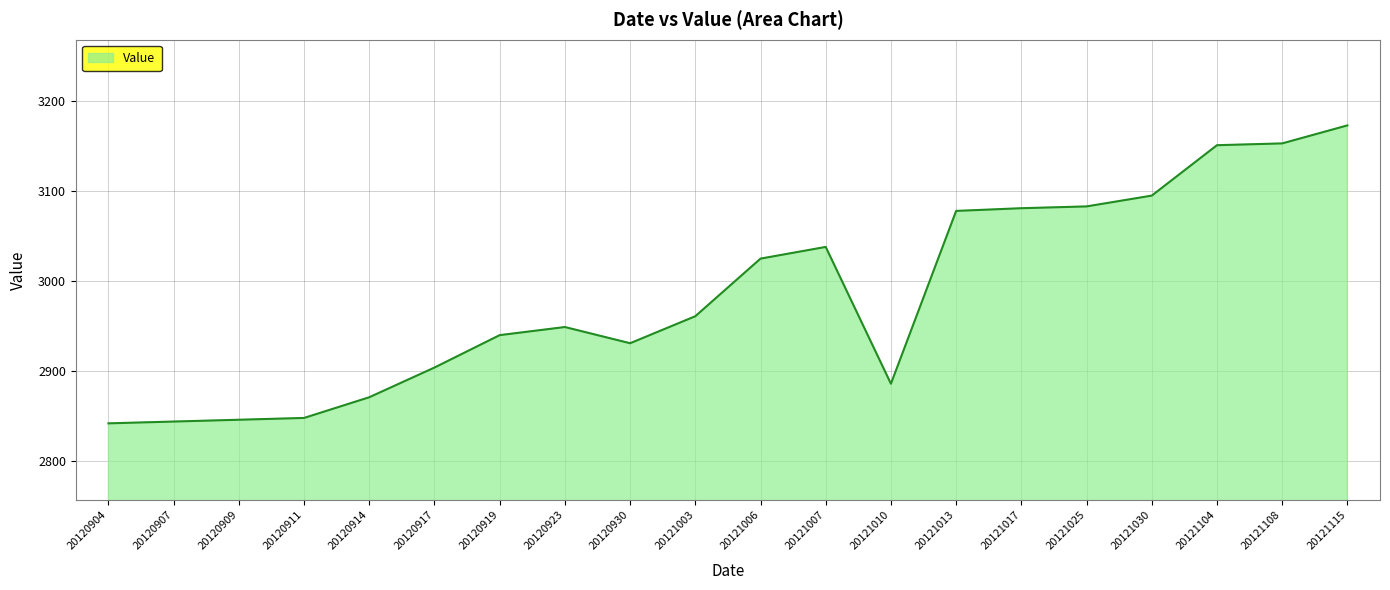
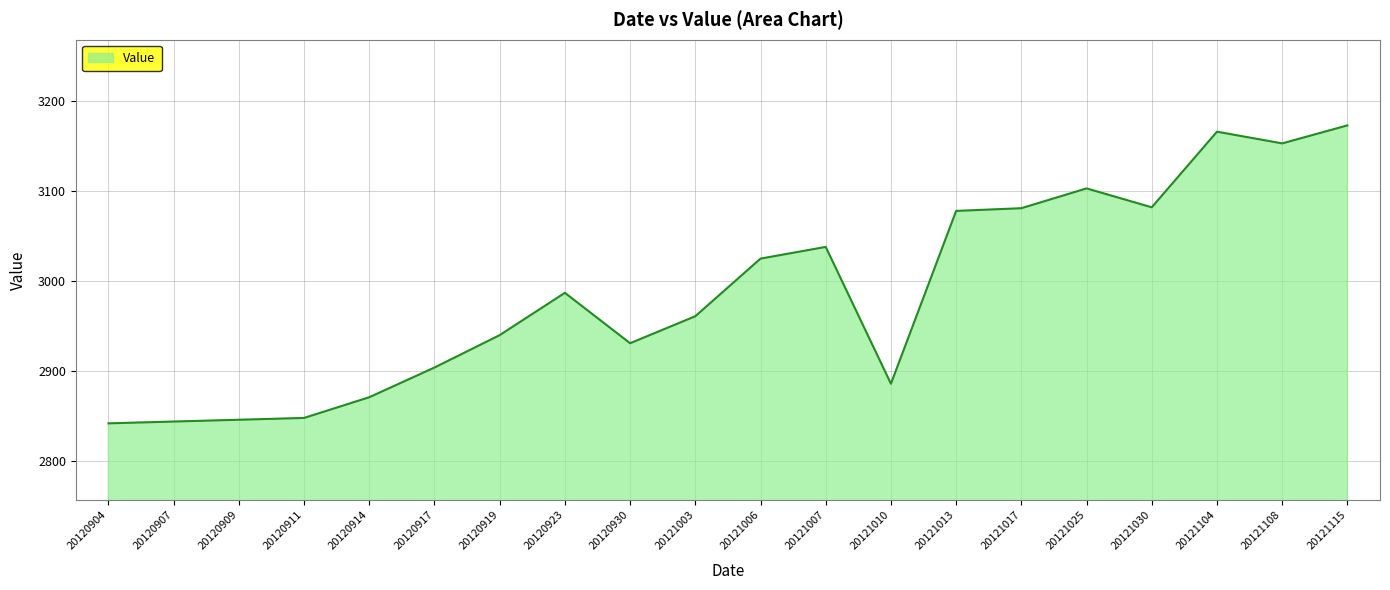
  {
    "20120904": 2840,
    "20120907": 2840,
    "20120909": 2850,
    "20120911": 2850,
    "20120914": 2870,
    "20120917": 2900,
    "20120919": 2940,
-   "20120923": 2950,
+   "20120923": 2990,
    "20120930": 2930,
    "20121003": 2960,
    "20121006": 3030,
    "20121007": 3040,
    "20121010": 2890,
    "20121013": 3080,
    "20121017": 3080,
-   "20121025": 3080,
-   "20121030": 3100,
-   "20121104": 3150,
+   "20121025": 3100,
+   "20121030": 3080,
+   "20121104": 3170,
    "20121108": 3150,
    "20121115": 3170
  }
